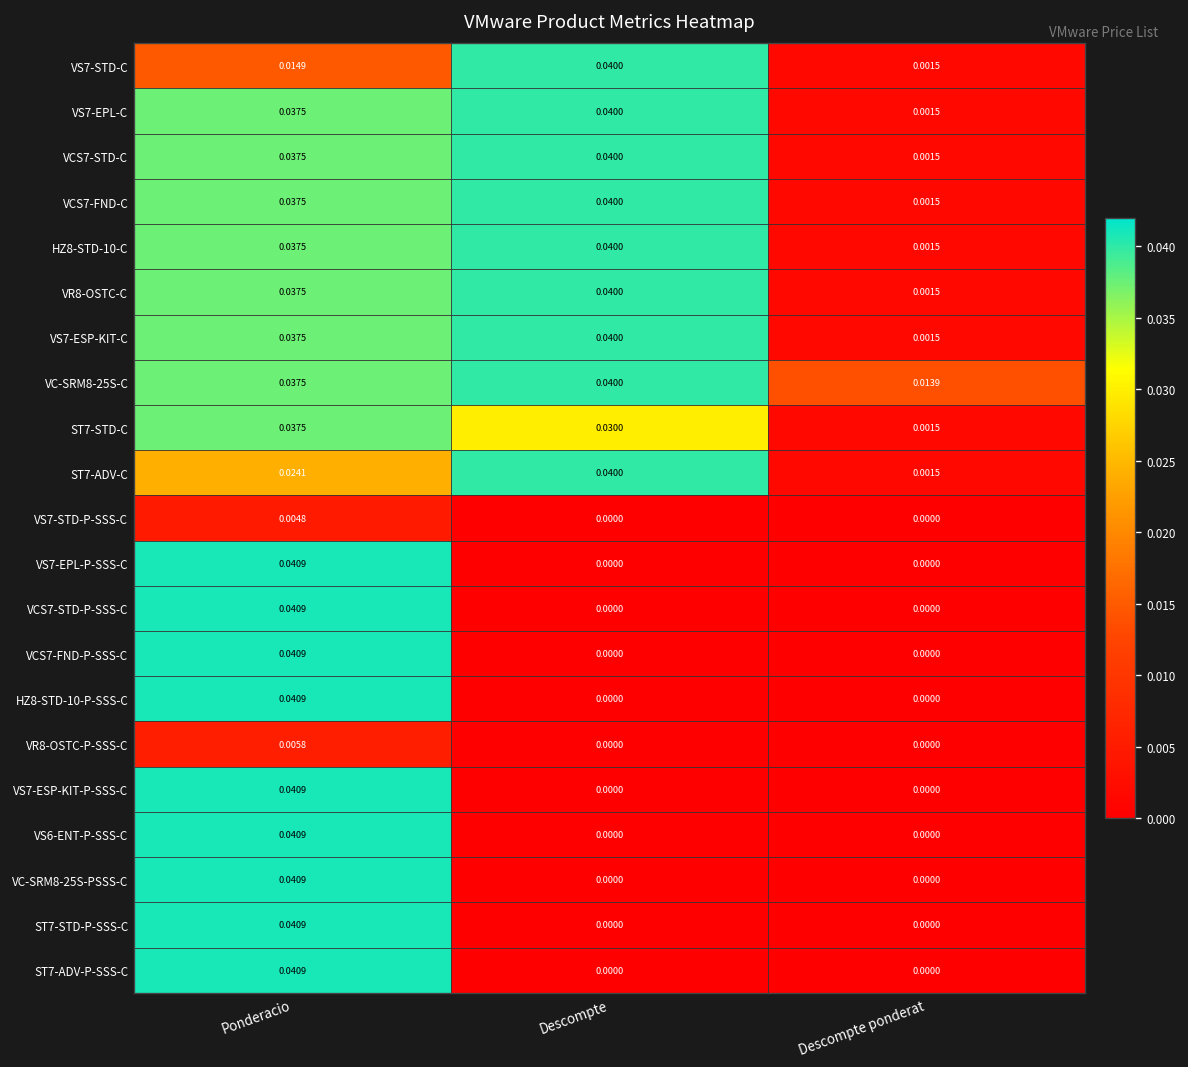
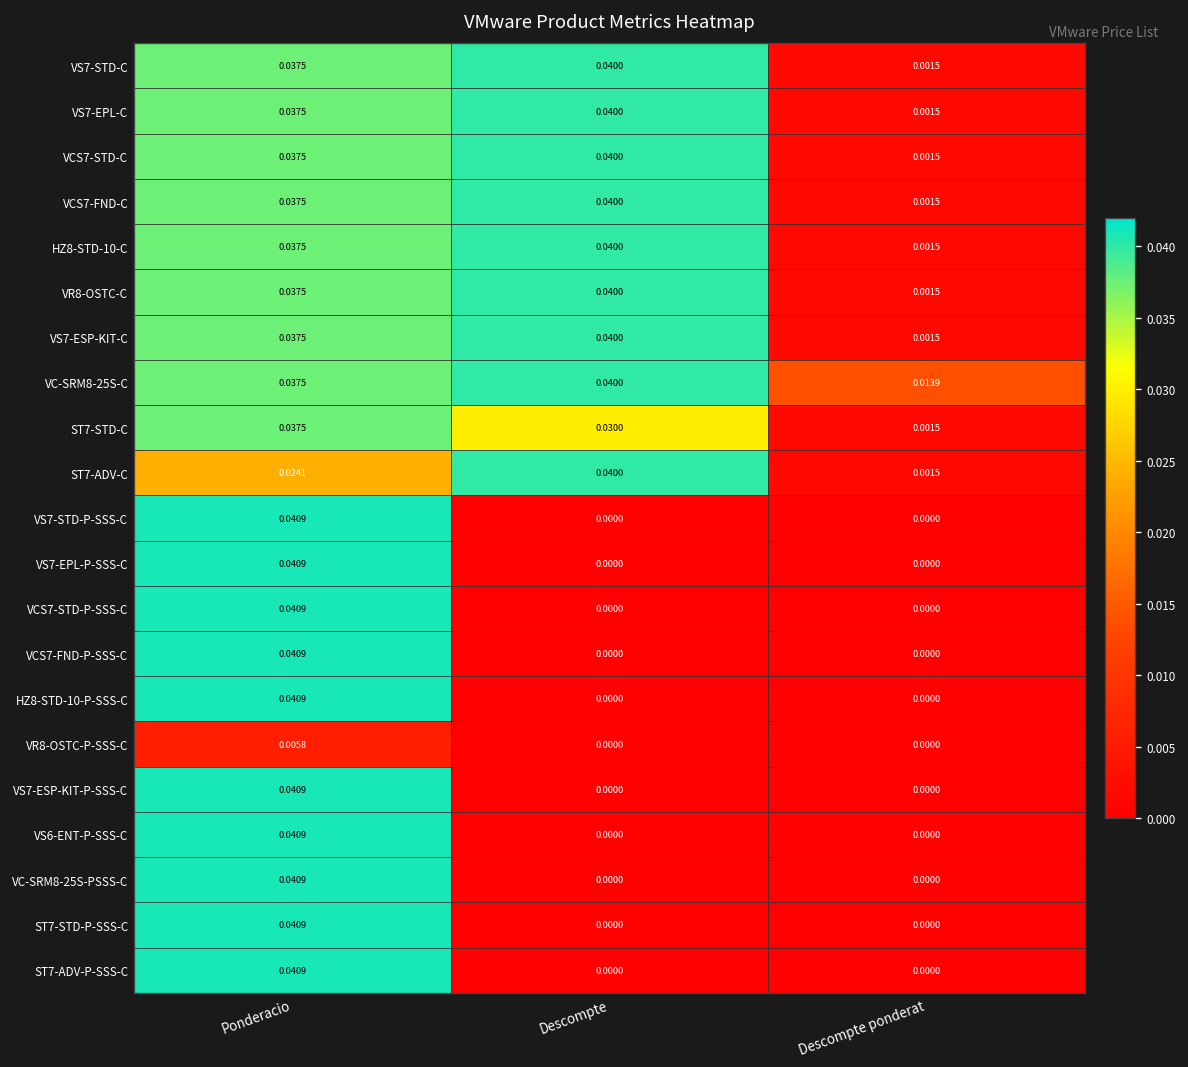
  {
    "VS7-STD-C": {
-     "Ponderacio": 0.0149,
+     "Ponderacio": 0.0375,
      "Descompte": 0.0400,
      "Descompte ponderat": 0.0015
    },
    "VS7-EPL-C": {
      "Ponderacio": 0.0375,
      "Descompte": 0.0400,
      "Descompte ponderat": 0.0015
    },
    "VCS7-STD-C": {
      "Ponderacio": 0.0375,
      "Descompte": 0.0400,
      "Descompte ponderat": 0.0015
    },
    "VCS7-FND-C": {
      "Ponderacio": 0.0375,
      "Descompte": 0.0400,
      "Descompte ponderat": 0.0015
    },
    "HZ8-STD-10-C": {
      "Ponderacio": 0.0375,
      "Descompte": 0.0400,
      "Descompte ponderat": 0.0015
    },
    "VR8-OSTC-C": {
      "Ponderacio": 0.0375,
      "Descompte": 0.0400,
      "Descompte ponderat": 0.0015
    },
    "VS7-ESP-KIT-C": {
      "Ponderacio": 0.0375,
      "Descompte": 0.0400,
      "Descompte ponderat": 0.0015
    },
    "VC-SRM8-25S-C": {
      "Ponderacio": 0.0375,
      "Descompte": 0.0400,
      "Descompte ponderat": 0.0139
    },
    "ST7-STD-C": {
      "Ponderacio": 0.0375,
      "Descompte": 0.0300,
      "Descompte ponderat": 0.0015
    },
    "ST7-ADV-C": {
      "Ponderacio": 0.0241,
      "Descompte": 0.0400,
      "Descompte ponderat": 0.0015
    },
    "VS7-STD-P-SSS-C": {
-     "Ponderacio": 0.0048,
+     "Ponderacio": 0.0409,
      "Descompte": 0.0000,
      "Descompte ponderat": 0.0000
    },
    "VS7-EPL-P-SSS-C": {
      "Ponderacio": 0.0409,
      "Descompte": 0.0000,
      "Descompte ponderat": 0.0000
    },
    "VCS7-STD-P-SSS-C": {
      "Ponderacio": 0.0409,
      "Descompte": 0.0000,
      "Descompte ponderat": 0.0000
    },
    "VCS7-FND-P-SSS-C": {
      "Ponderacio": 0.0409,
      "Descompte": 0.0000,
      "Descompte ponderat": 0.0000
    },
    "HZ8-STD-10-P-SSS-C": {
      "Ponderacio": 0.0409,
      "Descompte": 0.0000,
      "Descompte ponderat": 0.0000
    },
    "VR8-OSTC-P-SSS-C": {
      "Ponderacio": 0.0058,
      "Descompte": 0.0000,
      "Descompte ponderat": 0.0000
    },
    "VS7-ESP-KIT-P-SSS-C": {
      "Ponderacio": 0.0409,
      "Descompte": 0.0000,
      "Descompte ponderat": 0.0000
    },
    "VS6-ENT-P-SSS-C": {
      "Ponderacio": 0.0409,
      "Descompte": 0.0000,
      "Descompte ponderat": 0.0000
    },
    "VC-SRM8-25S-PSSS-C": {
      "Ponderacio": 0.0409,
      "Descompte": 0.0000,
      "Descompte ponderat": 0.0000
    },
    "ST7-STD-P-SSS-C": {
      "Ponderacio": 0.0409,
      "Descompte": 0.0000,
      "Descompte ponderat": 0.0000
    },
    "ST7-ADV-P-SSS-C": {
      "Ponderacio": 0.0409,
      "Descompte": 0.0000,
      "Descompte ponderat": 0.0000
    }
  }
